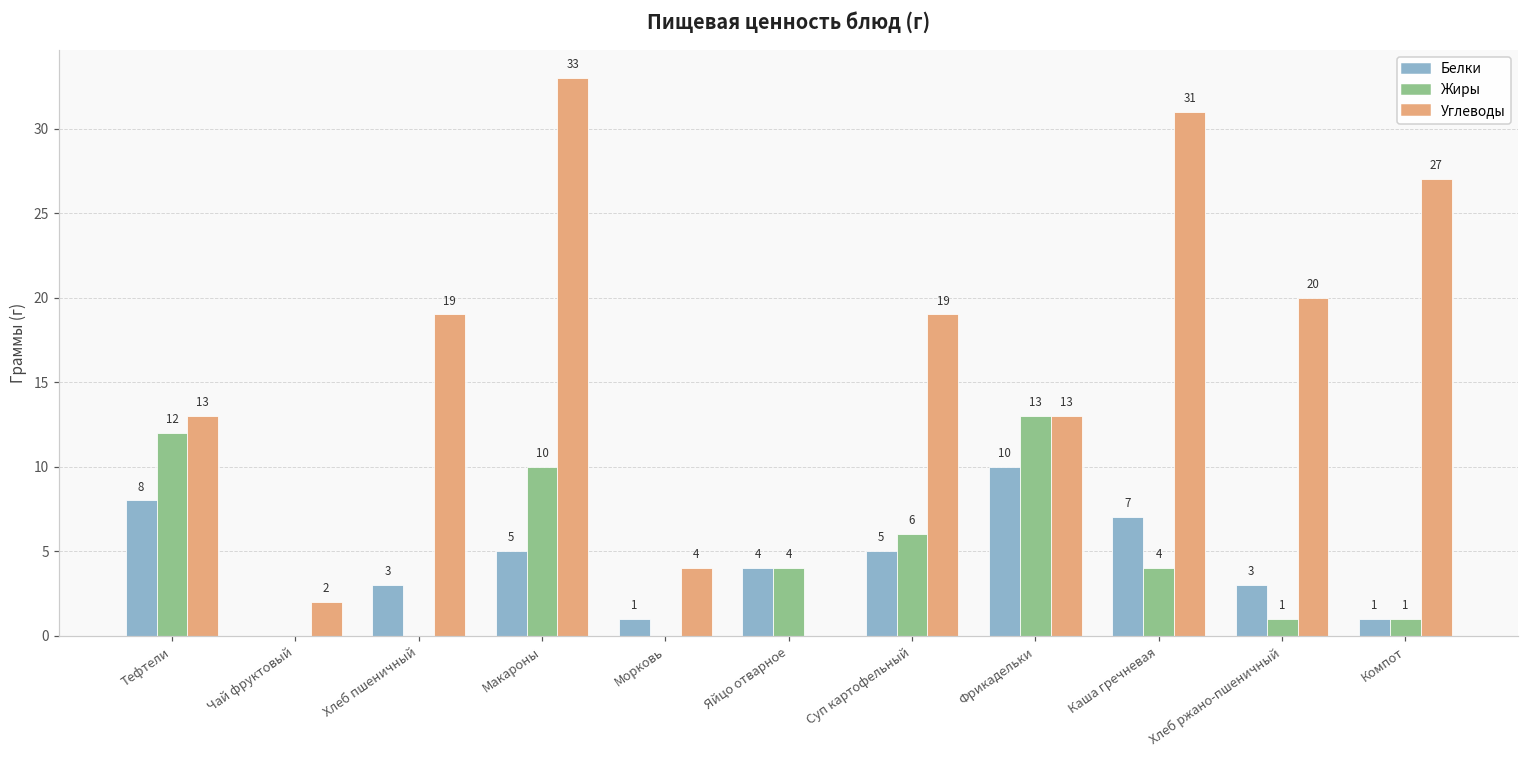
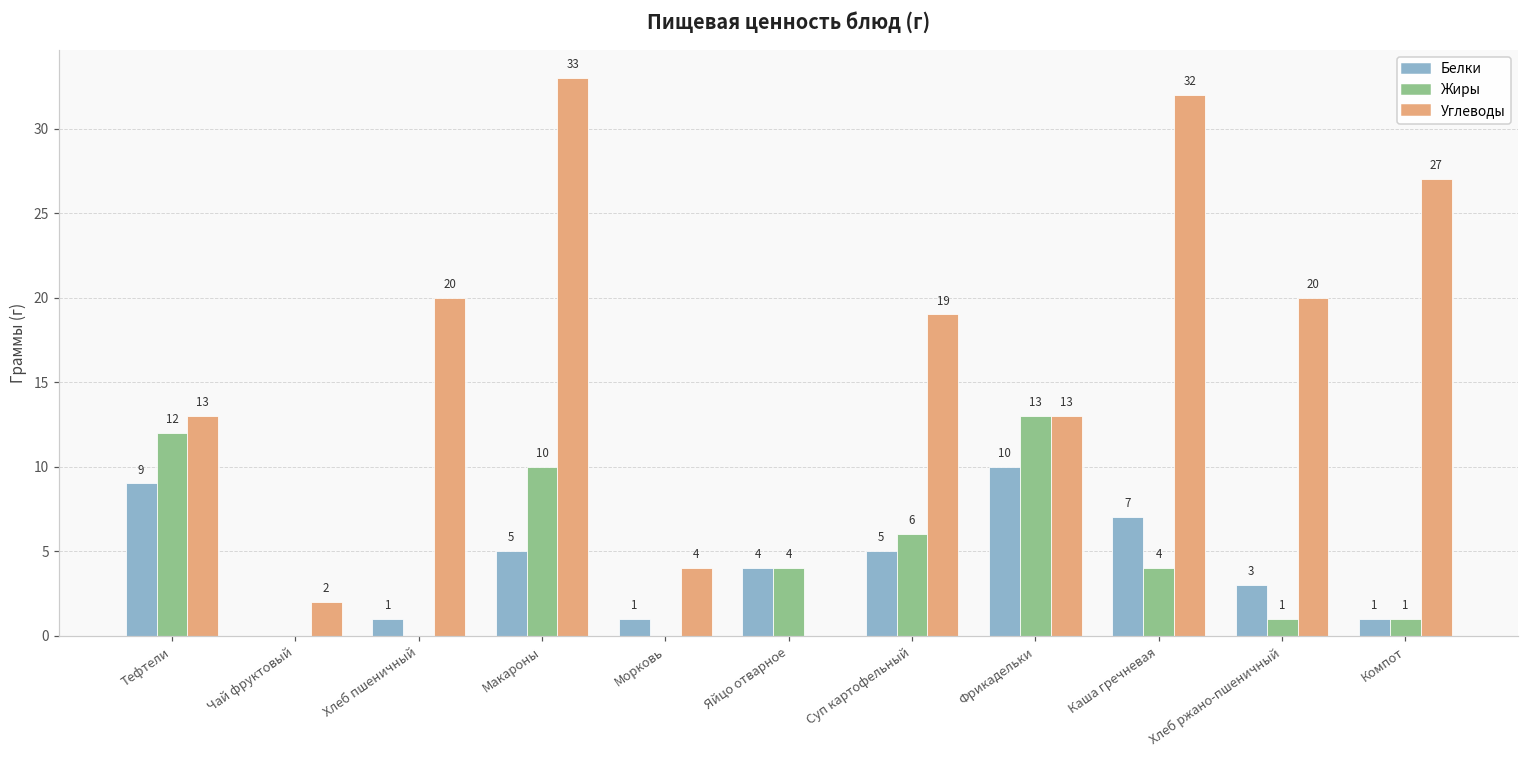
  {
    "Белки": {
-     "Тефтели": 8,
-     "Хлеб пшеничный": 3,
+     "Тефтели": 9,
+     "Хлеб пшеничный": 1,
      "Макароны": 5,
      "Морковь": 1,
      "Яйцо отварное": 4,
      "Суп картофельный": 5,
      "Фрикадельки": 10,
      "Каша гречневая": 7,
      "Хлеб ржано-пшеничный": 3,
      "Компот": 1
    },
    "Жиры": {
      "Тефтели": 12,
      "Макароны": 10,
      "Яйцо отварное": 4,
      "Суп картофельный": 6,
      "Фрикадельки": 13,
      "Каша гречневая": 4,
      "Хлеб ржано-пшеничный": 1,
      "Компот": 1
    },
    "Углеводы": {
      "Тефтели": 13,
      "Чай фруктовый": 2,
-     "Хлеб пшеничный": 19,
+     "Хлеб пшеничный": 20,
      "Макароны": 33,
      "Морковь": 4,
      "Суп картофельный": 19,
      "Фрикадельки": 13,
-     "Каша гречневая": 31,
+     "Каша гречневая": 32,
      "Хлеб ржано-пшеничный": 20,
      "Компот": 27
    }
  }
